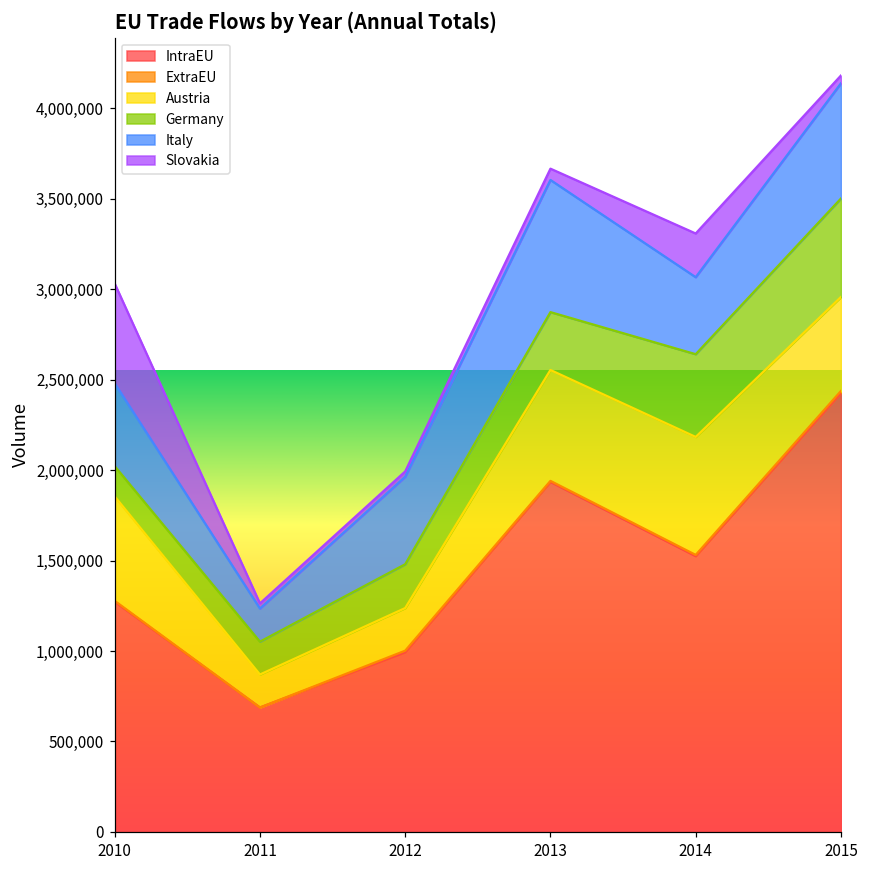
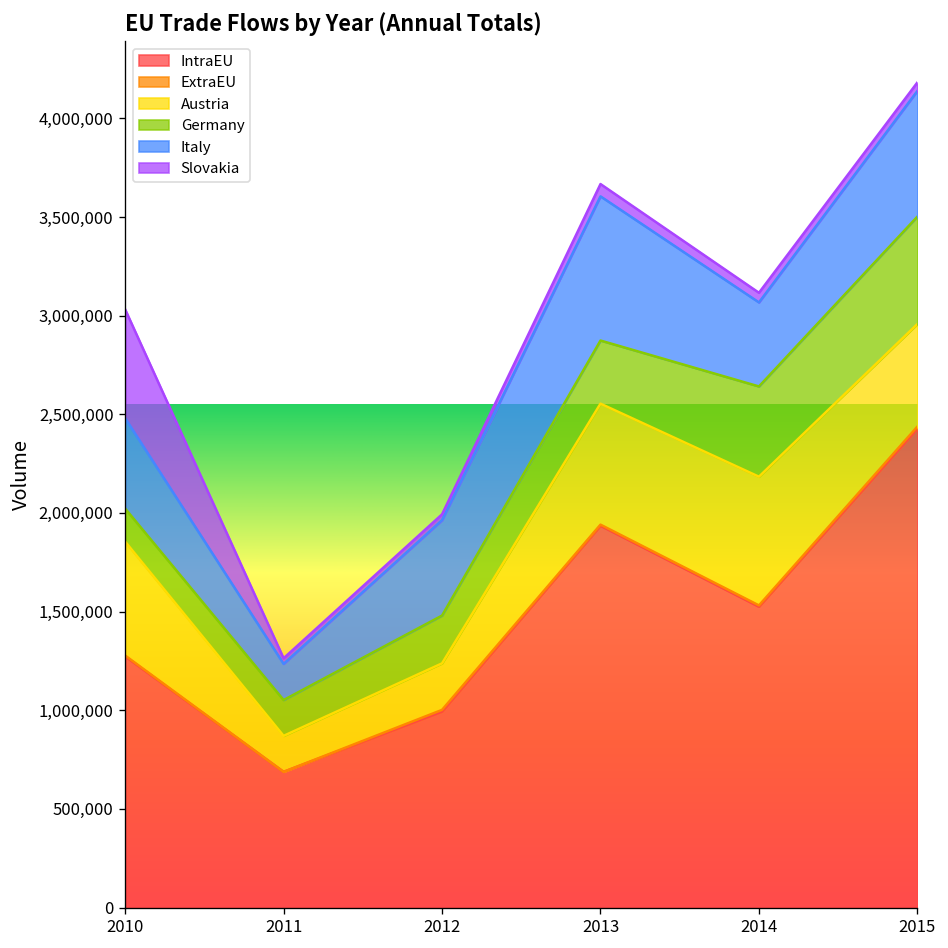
  {
    "Austria": {
      "2010": "580,000",
      "2011": "180,000",
      "2012": "240,000",
      "2013": "610,000",
      "2014": "650,000",
      "2015": "520,000"
    },
    "Germany": {
      "2010": "170,000",
      "2011": "180,000",
      "2012": "240,000",
      "2013": "320,000",
      "2014": "460,000",
      "2015": "540,000"
    },
    "Italy": {
      "2010": "460,000",
      "2011": "180,000",
      "2012": "480,000",
      "2013": "730,000",
      "2014": "430,000",
      "2015": "640,000"
    },
    "Slovakia": {
      "2010": "550,000",
      "2011": "30,000",
      "2012": "30,000",
      "2013": "60,000",
-     "2014": "240,000",
+     "2014": "50,000",
      "2015": "40,000"
    }
  }
